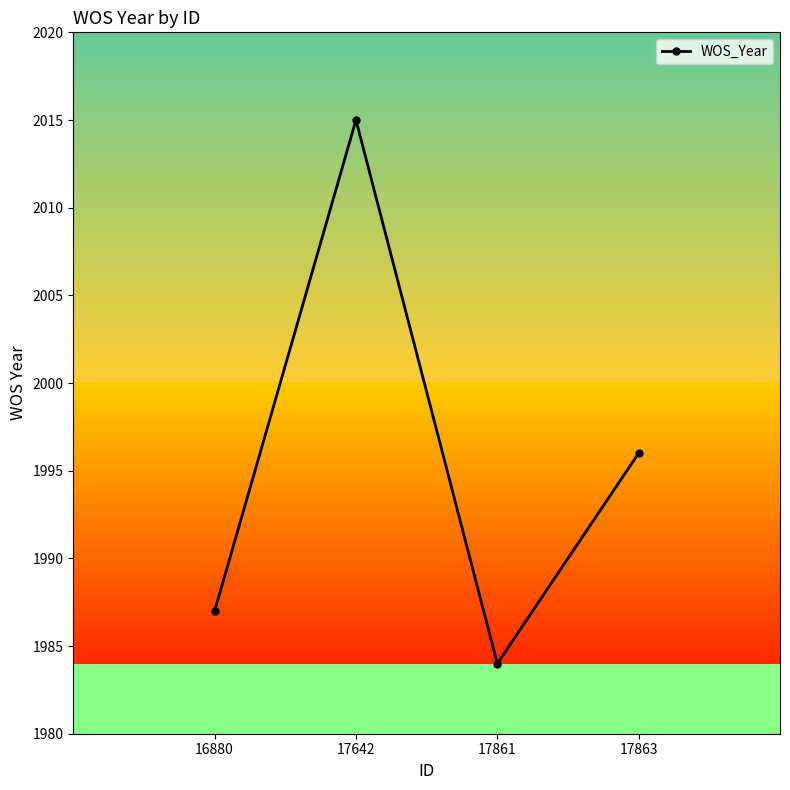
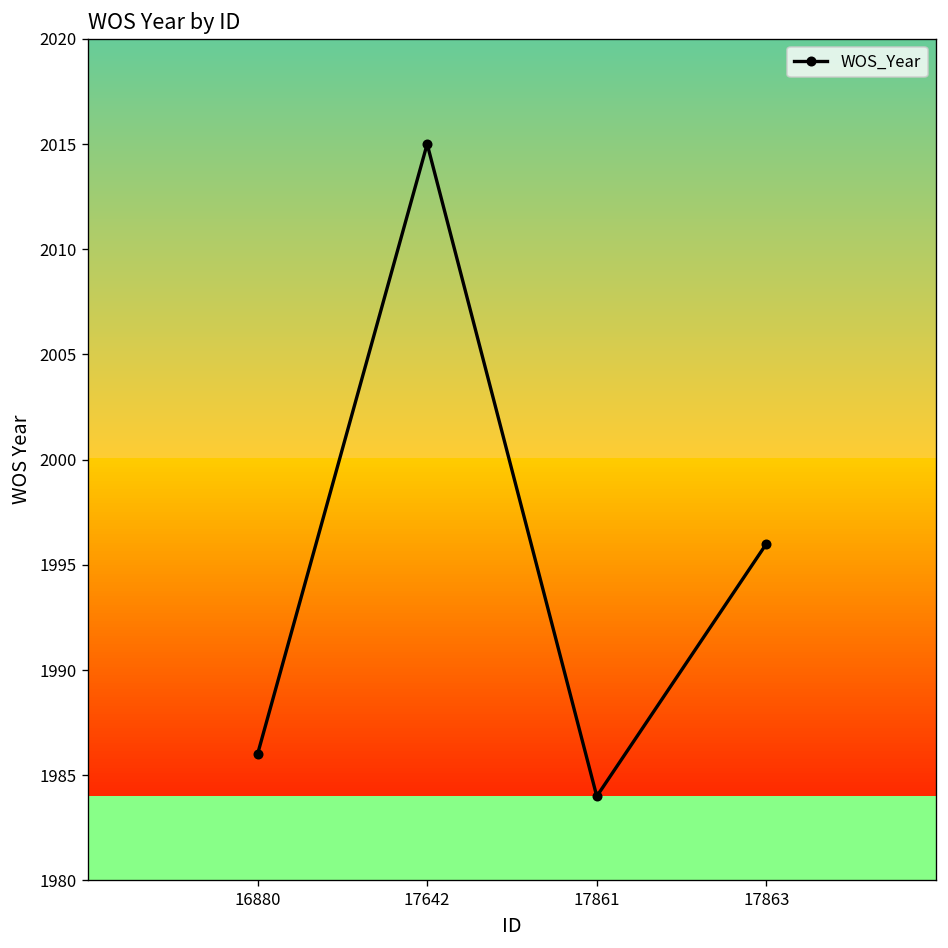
  {
    "WOS_Year": {
-     "16880": 1987,
+     "16880": 1986,
      "17642": 2015,
      "17861": 1984,
      "17863": 1996
    }
  }
